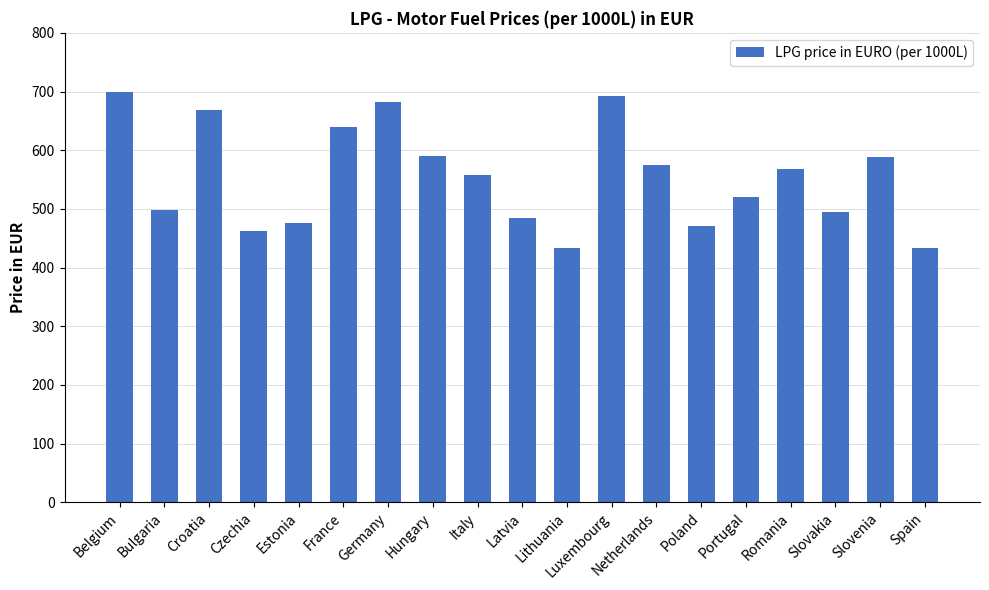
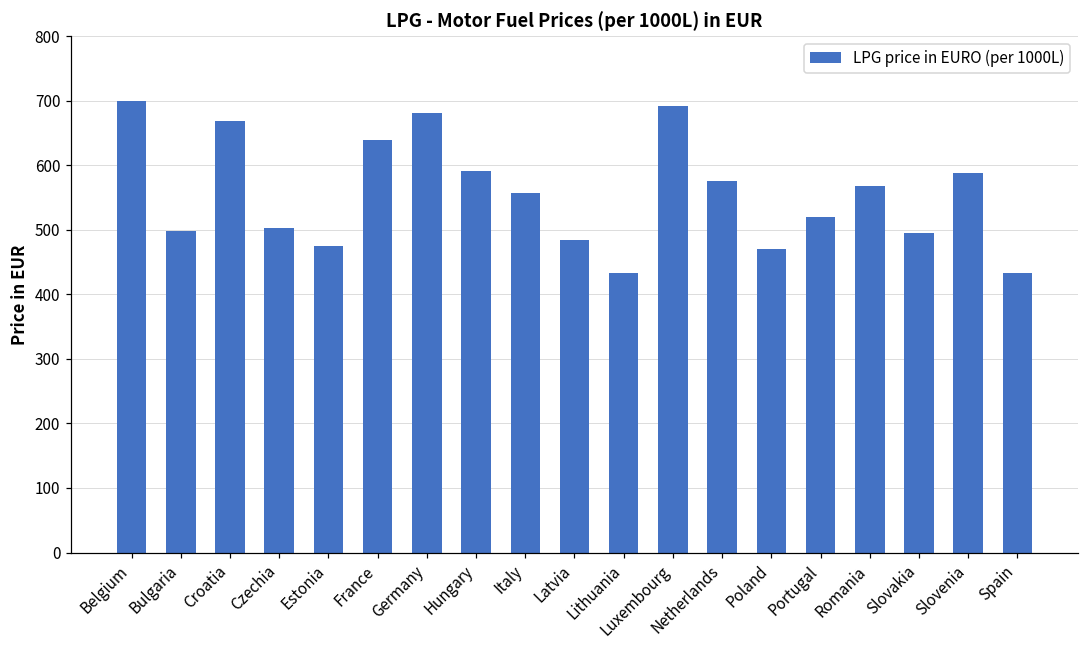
  {
    "Belgium": 700,
    "Bulgaria": 500,
    "Croatia": 670,
-   "Czechia": 460,
+   "Czechia": 500,
    "Estonia": 480,
    "France": 640,
    "Germany": 680,
    "Hungary": 590,
    "Italy": 560,
    "Latvia": 480,
    "Lithuania": 430,
    "Luxembourg": 690,
    "Netherlands": 570,
    "Poland": 470,
    "Portugal": 520,
    "Romania": 570,
    "Slovakia": 500,
    "Slovenia": 590,
    "Spain": 430
  }
